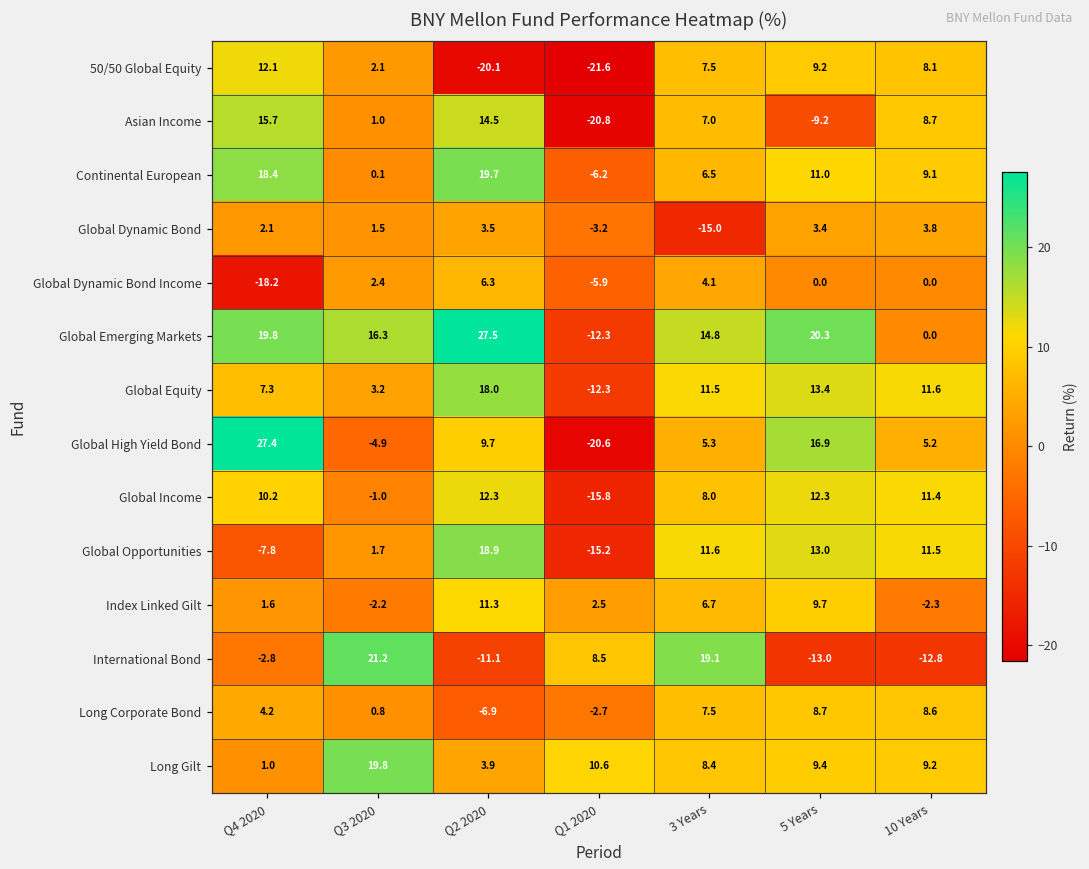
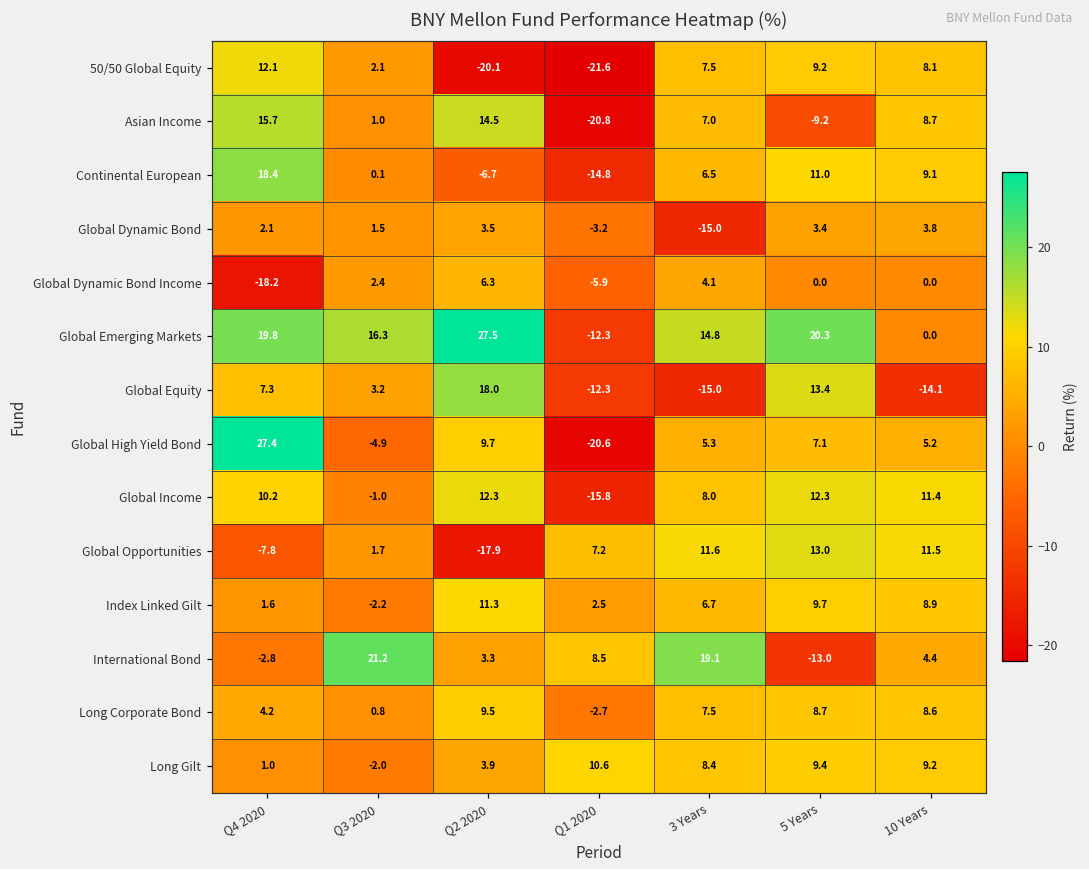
  {
    "50/50 Global Equity": {
      "Q4 2020": 12.1,
      "Q3 2020": 2.1,
      "Q2 2020": -20.1,
      "Q1 2020": -21.6,
      "3 Years": 7.5,
      "5 Years": 9.2,
      "10 Years": 8.1
    },
    "Asian Income": {
      "Q4 2020": 15.7,
      "Q3 2020": 1.0,
      "Q2 2020": 14.5,
      "Q1 2020": -20.8,
      "3 Years": 7.0,
      "5 Years": -9.2,
      "10 Years": 8.7
    },
    "Continental European": {
      "Q4 2020": 18.4,
      "Q3 2020": 0.1,
-     "Q2 2020": 19.7,
-     "Q1 2020": -6.2,
+     "Q2 2020": -6.7,
+     "Q1 2020": -14.8,
      "3 Years": 6.5,
      "5 Years": 11.0,
      "10 Years": 9.1
    },
    "Global Dynamic Bond": {
      "Q4 2020": 2.1,
      "Q3 2020": 1.5,
      "Q2 2020": 3.5,
      "Q1 2020": -3.2,
      "3 Years": -15.0,
      "5 Years": 3.4,
      "10 Years": 3.8
    },
    "Global Dynamic Bond Income": {
      "Q4 2020": -18.2,
      "Q3 2020": 2.4,
      "Q2 2020": 6.3,
      "Q1 2020": -5.9,
      "3 Years": 4.1,
      "5 Years": 0.0,
      "10 Years": 0.0
    },
    "Global Emerging Markets": {
      "Q4 2020": 19.8,
      "Q3 2020": 16.3,
      "Q2 2020": 27.5,
      "Q1 2020": -12.3,
      "3 Years": 14.8,
      "5 Years": 20.3,
      "10 Years": 0.0
    },
    "Global Equity": {
      "Q4 2020": 7.3,
      "Q3 2020": 3.2,
      "Q2 2020": 18.0,
      "Q1 2020": -12.3,
-     "3 Years": 11.5,
+     "3 Years": -15.0,
      "5 Years": 13.4,
-     "10 Years": 11.6
+     "10 Years": -14.1
    },
    "Global High Yield Bond": {
      "Q4 2020": 27.4,
      "Q3 2020": -4.9,
      "Q2 2020": 9.7,
      "Q1 2020": -20.6,
      "3 Years": 5.3,
-     "5 Years": 16.9,
+     "5 Years": 7.1,
      "10 Years": 5.2
    },
    "Global Income": {
      "Q4 2020": 10.2,
      "Q3 2020": -1.0,
      "Q2 2020": 12.3,
      "Q1 2020": -15.8,
      "3 Years": 8.0,
      "5 Years": 12.3,
      "10 Years": 11.4
    },
    "Global Opportunities": {
      "Q4 2020": -7.8,
      "Q3 2020": 1.7,
-     "Q2 2020": 18.9,
-     "Q1 2020": -15.2,
+     "Q2 2020": -17.9,
+     "Q1 2020": 7.2,
      "3 Years": 11.6,
      "5 Years": 13.0,
      "10 Years": 11.5
    },
    "Index Linked Gilt": {
      "Q4 2020": 1.6,
      "Q3 2020": -2.2,
      "Q2 2020": 11.3,
      "Q1 2020": 2.5,
      "3 Years": 6.7,
      "5 Years": 9.7,
-     "10 Years": -2.3
+     "10 Years": 8.9
    },
    "International Bond": {
      "Q4 2020": -2.8,
      "Q3 2020": 21.2,
-     "Q2 2020": -11.1,
+     "Q2 2020": 3.3,
      "Q1 2020": 8.5,
      "3 Years": 19.1,
      "5 Years": -13.0,
-     "10 Years": -12.8
+     "10 Years": 4.4
    },
    "Long Corporate Bond": {
      "Q4 2020": 4.2,
      "Q3 2020": 0.8,
-     "Q2 2020": -6.9,
+     "Q2 2020": 9.5,
      "Q1 2020": -2.7,
      "3 Years": 7.5,
      "5 Years": 8.7,
      "10 Years": 8.6
    },
    "Long Gilt": {
      "Q4 2020": 1.0,
-     "Q3 2020": 19.8,
+     "Q3 2020": -2.0,
      "Q2 2020": 3.9,
      "Q1 2020": 10.6,
      "3 Years": 8.4,
      "5 Years": 9.4,
      "10 Years": 9.2
    }
  }
